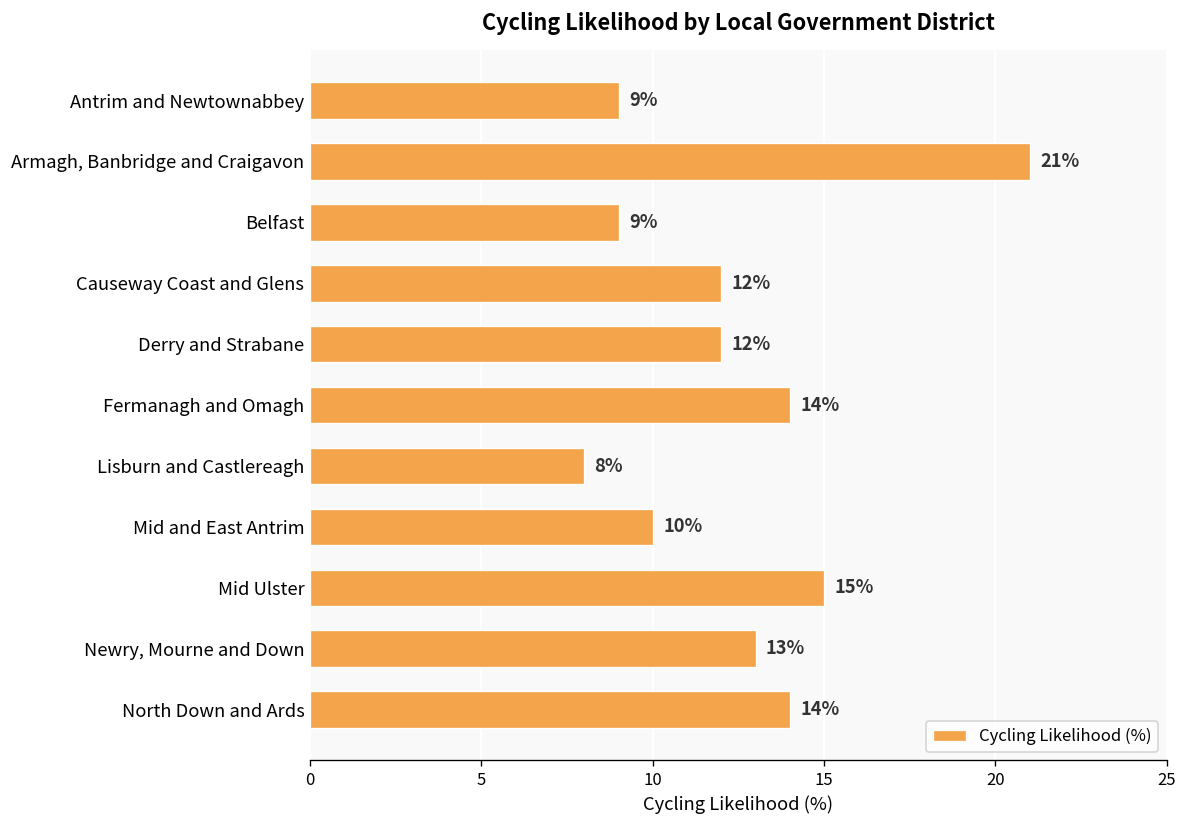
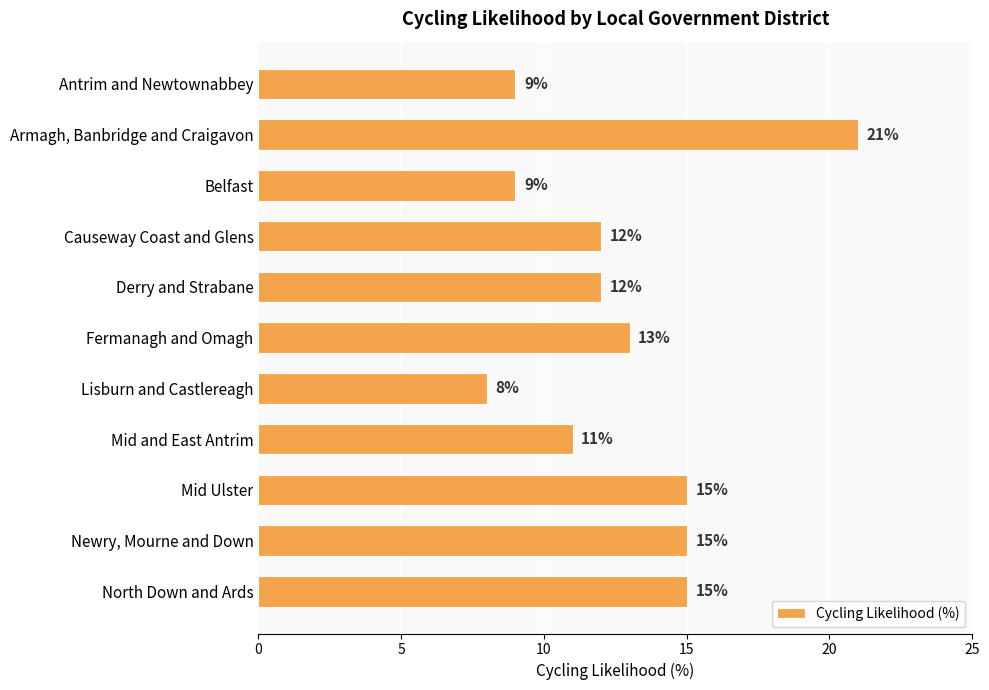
  {
    "Antrim and Newtownabbey": "9%",
    "Armagh, Banbridge and Craigavon": "21%",
    "Belfast": "9%",
    "Causeway Coast and Glens": "12%",
    "Derry and Strabane": "12%",
-   "Fermanagh and Omagh": "14%",
+   "Fermanagh and Omagh": "13%",
    "Lisburn and Castlereagh": "8%",
-   "Mid and East Antrim": "10%",
+   "Mid and East Antrim": "11%",
    "Mid Ulster": "15%",
-   "Newry, Mourne and Down": "13%",
-   "North Down and Ards": "14%"
+   "Newry, Mourne and Down": "15%",
+   "North Down and Ards": "15%"
  }
